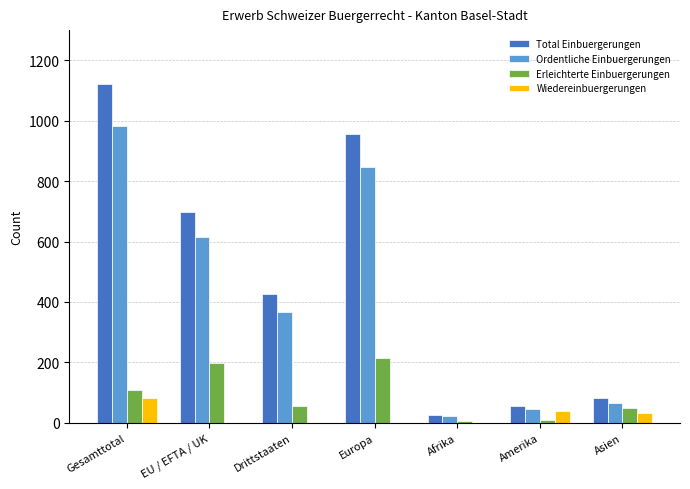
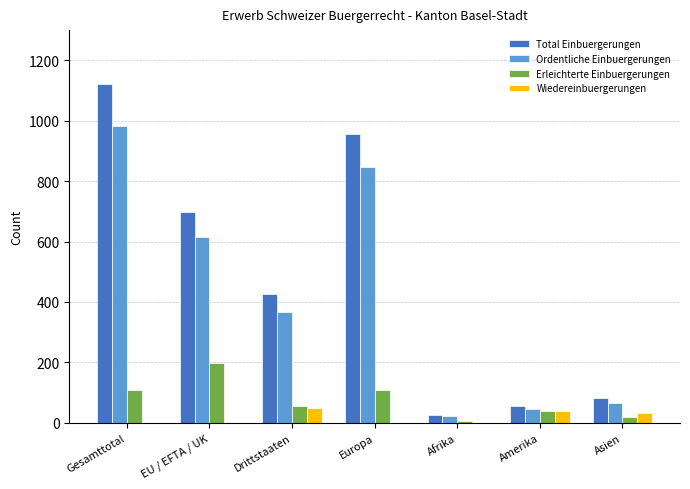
  {
    "Erleichterte Einbuergerungen": {
      "Gesamttotal": 110,
      "EU / EFTA / UK": 200,
      "Drittstaaten": 60,
-     "Europa": 220,
-     "Amerika": 10,
-     "Asien": 50
+     "Europa": 110,
+     "Amerika": 40,
+     "Asien": 20
    },
    "Wiedereinbuergerungen": {
-     "Gesamttotal": 80,
+     "Gesamttotal": 0,
      "EU / EFTA / UK": 0,
-     "Drittstaaten": 0,
+     "Drittstaaten": 50,
      "Europa": 0,
      "Afrika": 0,
      "Amerika": 40,
      "Asien": 30
    }
  }
